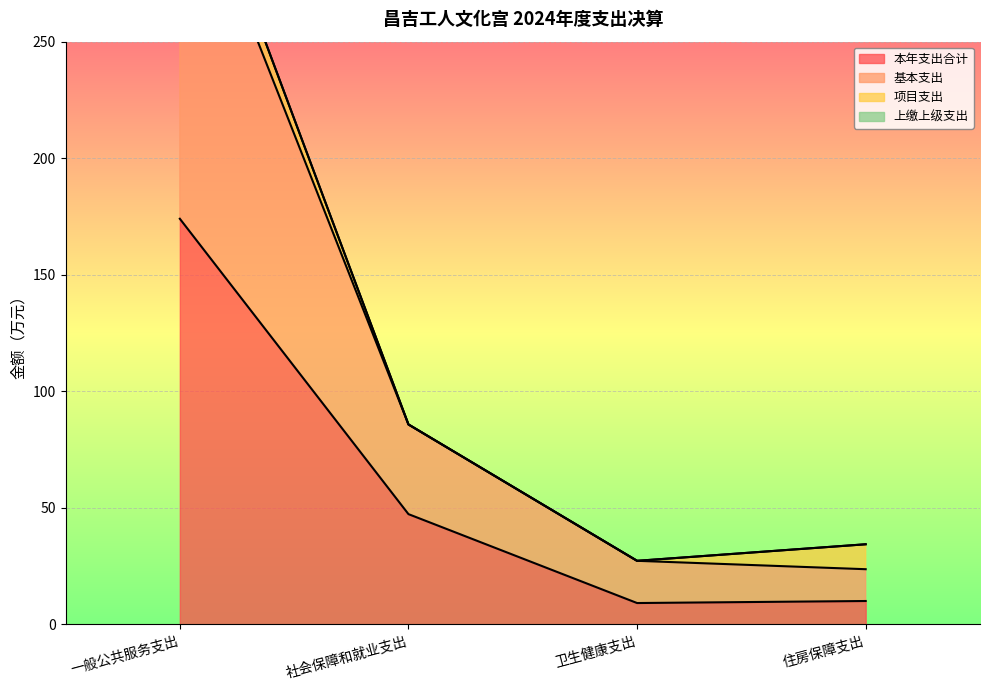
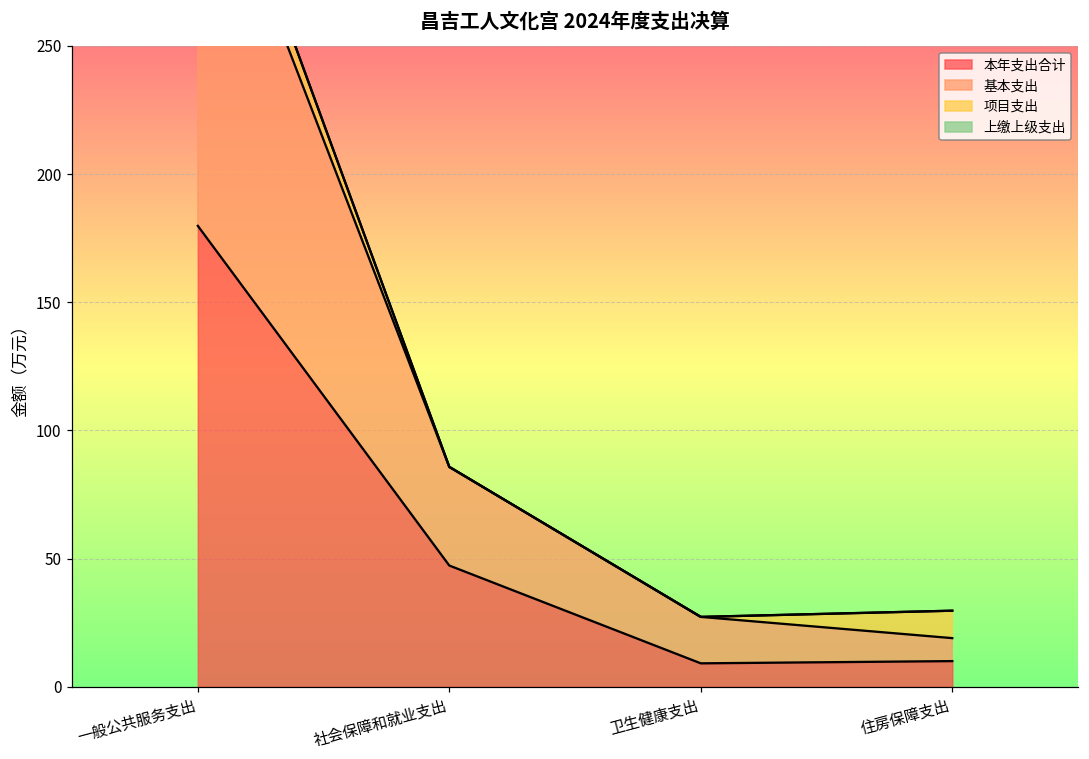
  {
    "本年支出合计": {
-     "一般公共服务支出": 174,
+     "一般公共服务支出": 180,
      "社会保障和就业支出": 47,
      "卫生健康支出": 9,
      "住房保障支出": 10
    },
    "基本支出": {
-     "住房保障支出": 14
+     "住房保障支出": 9
    }
  }
